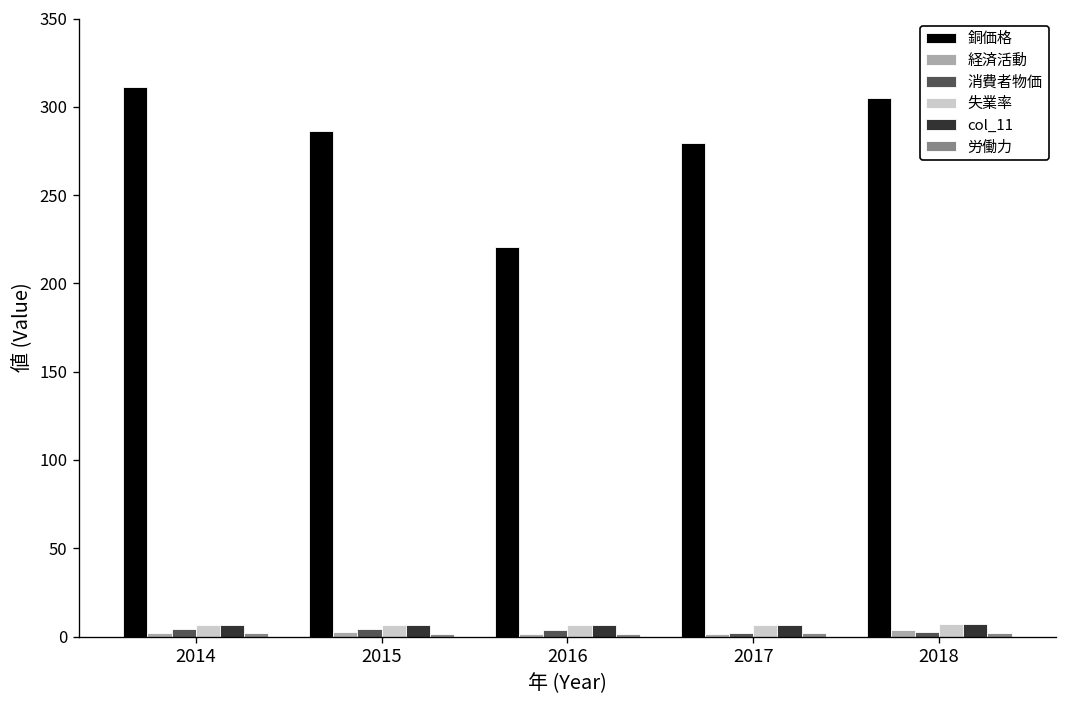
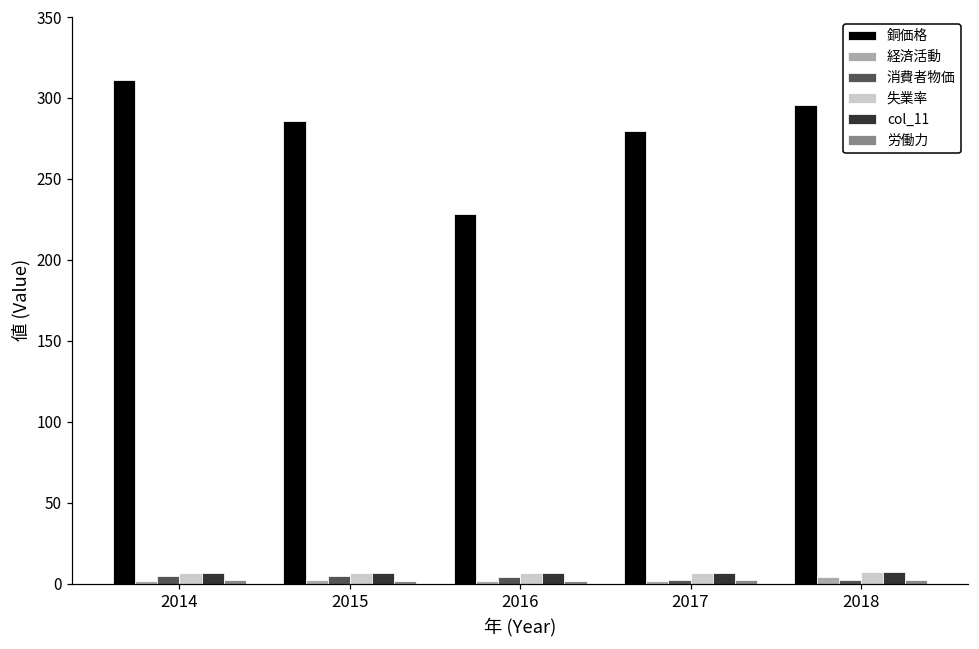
  {
    "銅価格": {
      "2014": 311,
      "2015": 286,
-     "2016": 221,
+     "2016": 229,
      "2017": 280,
-     "2018": 305
+     "2018": 296
    }
  }
